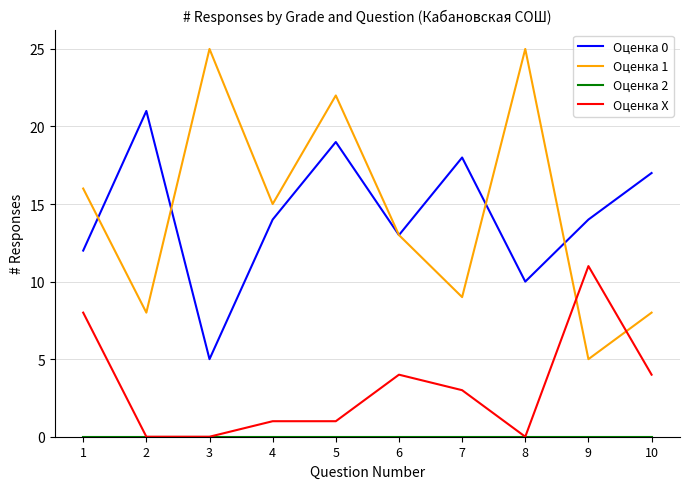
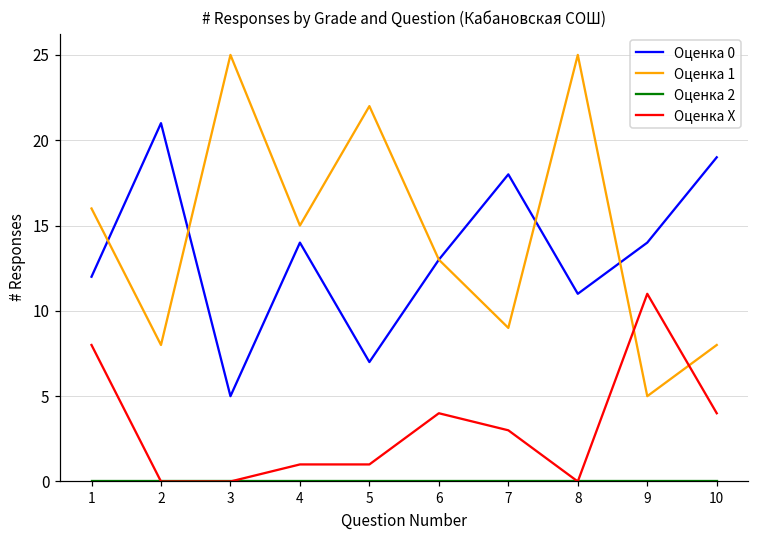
  {
    "Оценка 0": {
      "1": 12,
      "2": 21,
      "3": 5,
      "4": 14,
-     "5": 19,
+     "5": 7,
      "7": 18,
-     "8": 10,
+     "8": 11,
      "9": 14,
-     "10": 17
+     "10": 19
    },
    "Оценка 1": {
      "1": 16,
      "2": 8,
      "3": 25,
      "4": 15,
      "5": 22,
      "7": 9,
      "8": 25,
      "9": 5,
      "10": 8
    },
    "Оценка 2": {
      "1": 0,
      "4": 0,
      "5": 0,
      "6": 0,
      "7": 0,
      "9": 0,
      "10": 0
    },
    "Оценка X": {
      "1": 8,
      "4": 1,
      "5": 1,
      "6": 4,
      "7": 3,
      "9": 11,
      "10": 4
    }
  }
